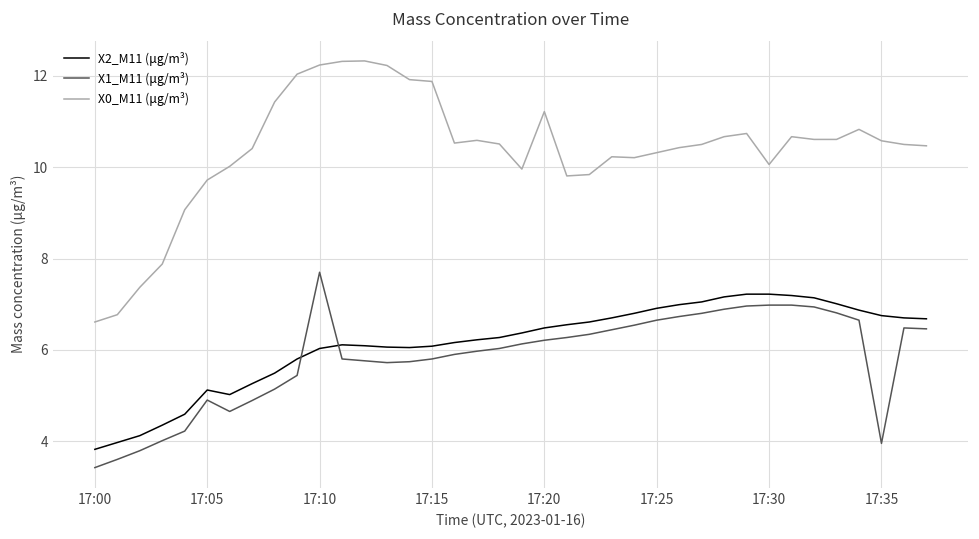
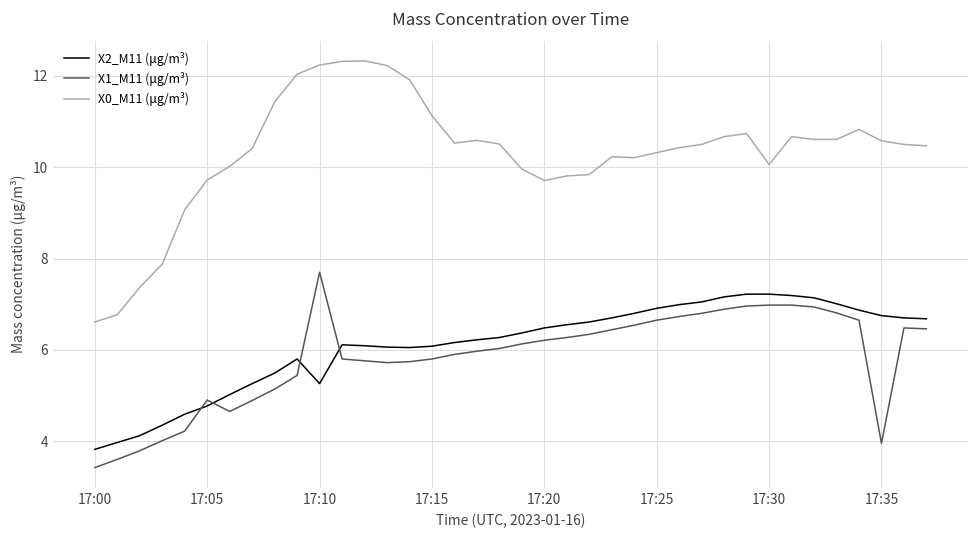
  {
    "X2_M11 (μg/m³)": {
      "17:00": 3.8,
-     "17:05": 5.1,
-     "17:10": 6.0,
+     "17:05": 4.8,
+     "17:10": 5.3,
      "17:15": 6.1,
      "17:20": 6.5,
      "17:25": 6.9,
      "17:30": 7.2,
      "17:35": 6.8
    },
    "X1_M11 (μg/m³)": {
      "17:00": 3.4,
      "17:05": 4.9,
      "17:10": 7.7,
      "17:15": 5.8,
      "17:20": 6.2,
      "17:25": 6.7,
      "17:30": 7.0,
      "17:35": 4.0
    },
    "X0_M11 (μg/m³)": {
      "17:00": 6.6,
      "17:05": 9.7,
      "17:10": 12.2,
-     "17:15": 11.9,
-     "17:20": 11.2,
+     "17:15": 11.1,
+     "17:20": 9.7,
      "17:25": 10.3,
      "17:30": 10.1,
      "17:35": 10.6
    }
  }
